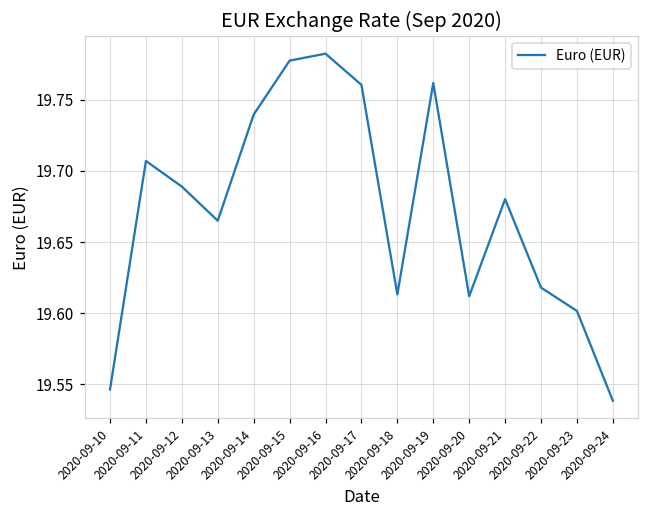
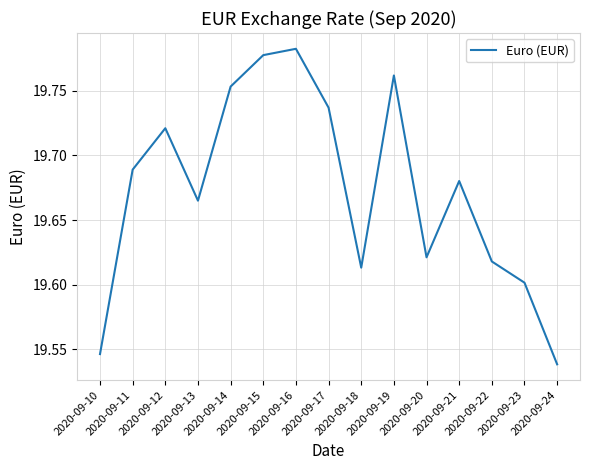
  {
    "2020-09-10": 19.546,
-   "2020-09-11": 19.707,
-   "2020-09-12": 19.689,
+   "2020-09-11": 19.689,
+   "2020-09-12": 19.721,
    "2020-09-13": 19.665,
-   "2020-09-14": 19.740,
+   "2020-09-14": 19.753,
    "2020-09-15": 19.778,
    "2020-09-16": 19.782,
-   "2020-09-17": 19.761,
+   "2020-09-17": 19.737,
    "2020-09-18": 19.613,
    "2020-09-19": 19.762,
-   "2020-09-20": 19.612,
+   "2020-09-20": 19.621,
    "2020-09-21": 19.680,
    "2020-09-22": 19.618,
    "2020-09-23": 19.602,
    "2020-09-24": 19.539
  }
